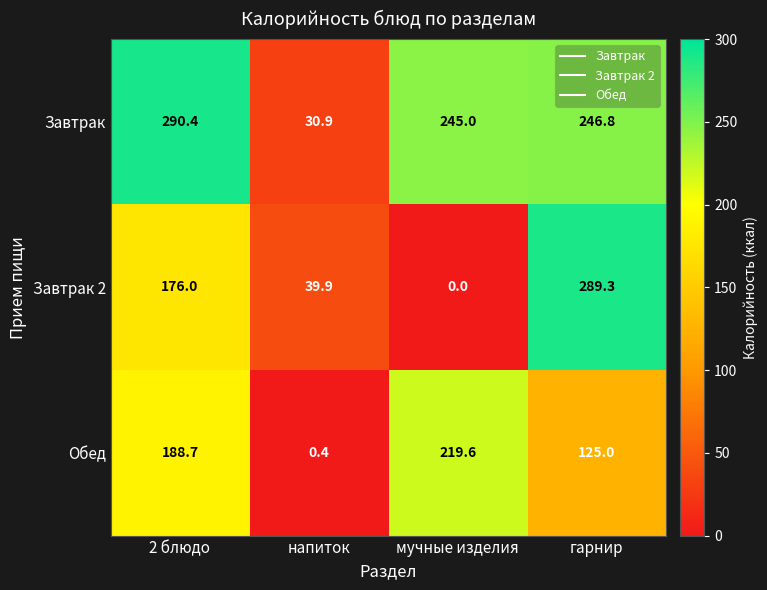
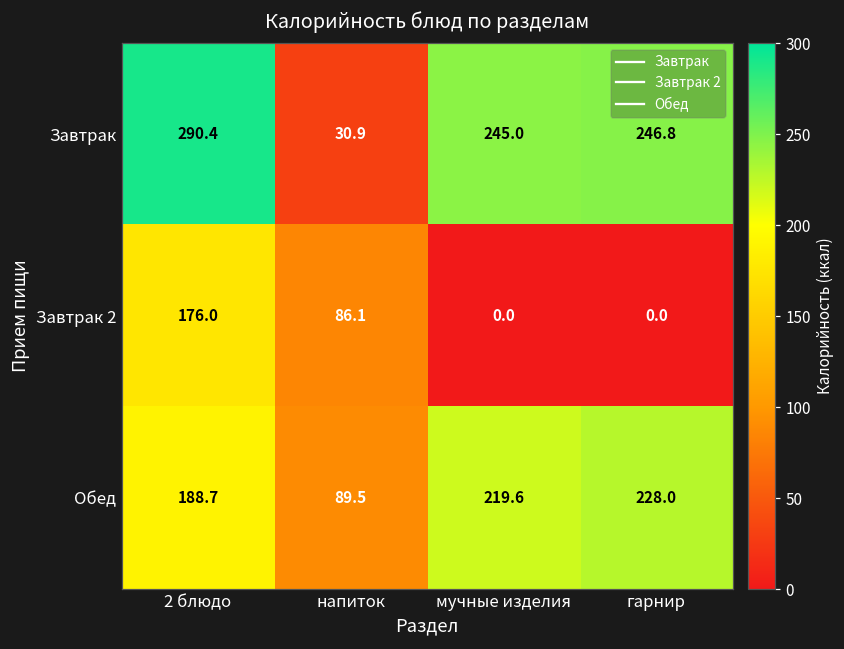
  {
    "Завтрак": {
      "2 блюдо": 290.4,
      "напиток": 30.9,
      "мучные изделия": 245.0,
      "гарнир": 246.8
    },
    "Завтрак 2": {
      "2 блюдо": 176.0,
-     "напиток": 39.9,
+     "напиток": 86.1,
      "мучные изделия": 0.0,
-     "гарнир": 289.3
+     "гарнир": 0.0
    },
    "Обед": {
      "2 блюдо": 188.7,
-     "напиток": 0.4,
+     "напиток": 89.5,
      "мучные изделия": 219.6,
-     "гарнир": 125.0
+     "гарнир": 228.0
    }
  }
